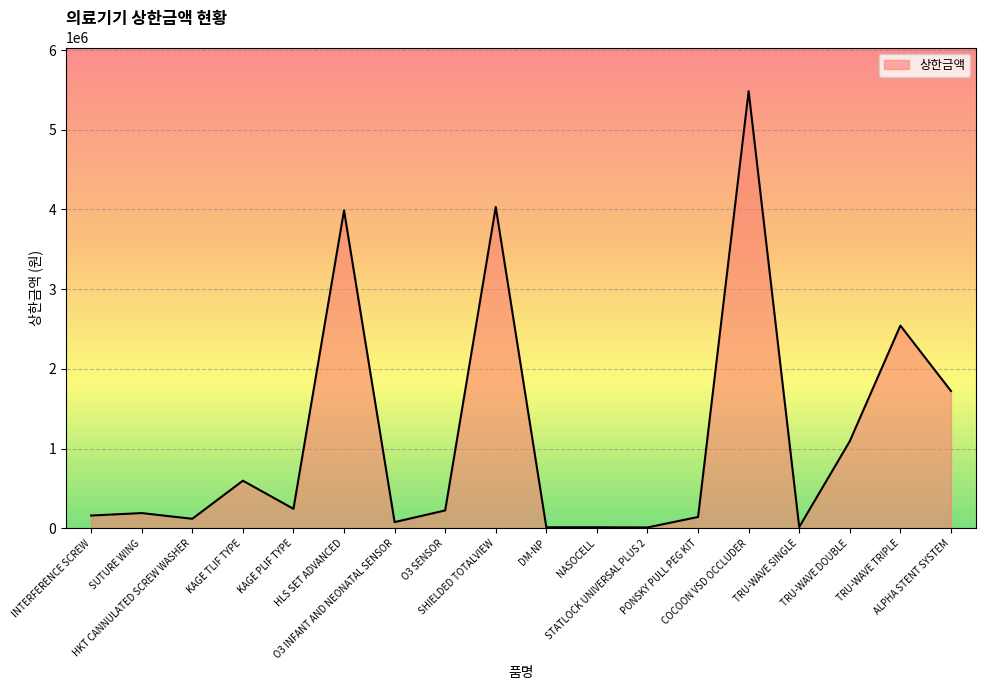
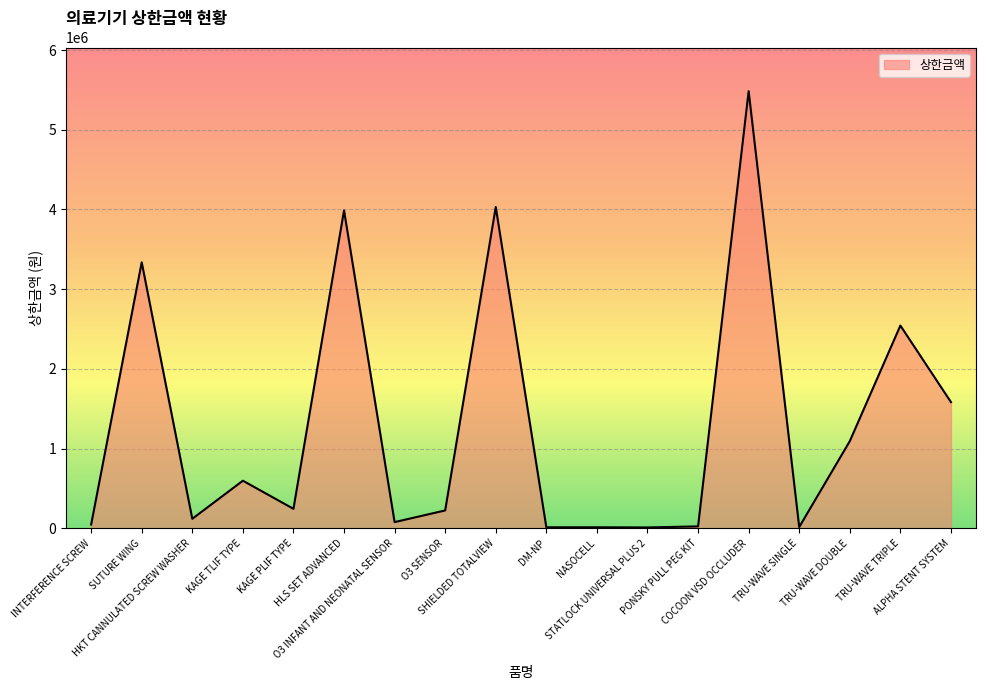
  {
-   "INTERFERENCE SCREW": 200000,
-   "SUTURE WING": 200000,
+   "INTERFERENCE SCREW": 0,
+   "SUTURE WING": 3300000,
    "HKT CANNULATED SCREW WASHER": 100000,
    "KAGE TLIF TYPE": 600000,
    "KAGE PLIF TYPE": 200000,
    "HLS SET ADVANCED": 4000000,
    "O3 INFANT AND NEONATAL SENSOR": 100000,
    "O3 SENSOR": 200000,
    "SHIELDED TOTALVIEW": 4000000,
    "DM-NP": 0,
    "NASOCELL": 0,
    "STATLOCK UNIVERSAL PLUS 2": 0,
-   "PONSKY PULL PEG KIT": 100000,
+   "PONSKY PULL PEG KIT": 0,
    "COCOON VSD OCCLUDER": 5500000,
    "TRU-WAVE SINGLE": 0,
    "TRU-WAVE DOUBLE": 1100000,
    "TRU-WAVE TRIPLE": 2500000,
-   "ALPHA STENT SYSTEM": 1700000
+   "ALPHA STENT SYSTEM": 1600000
  }
